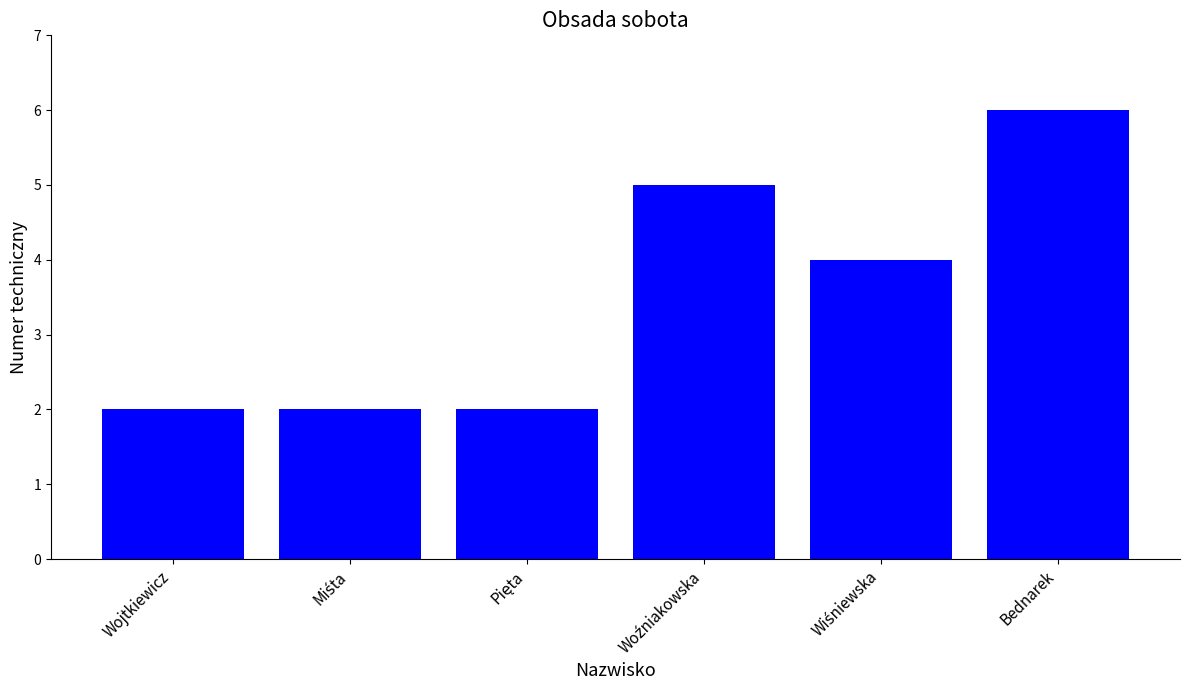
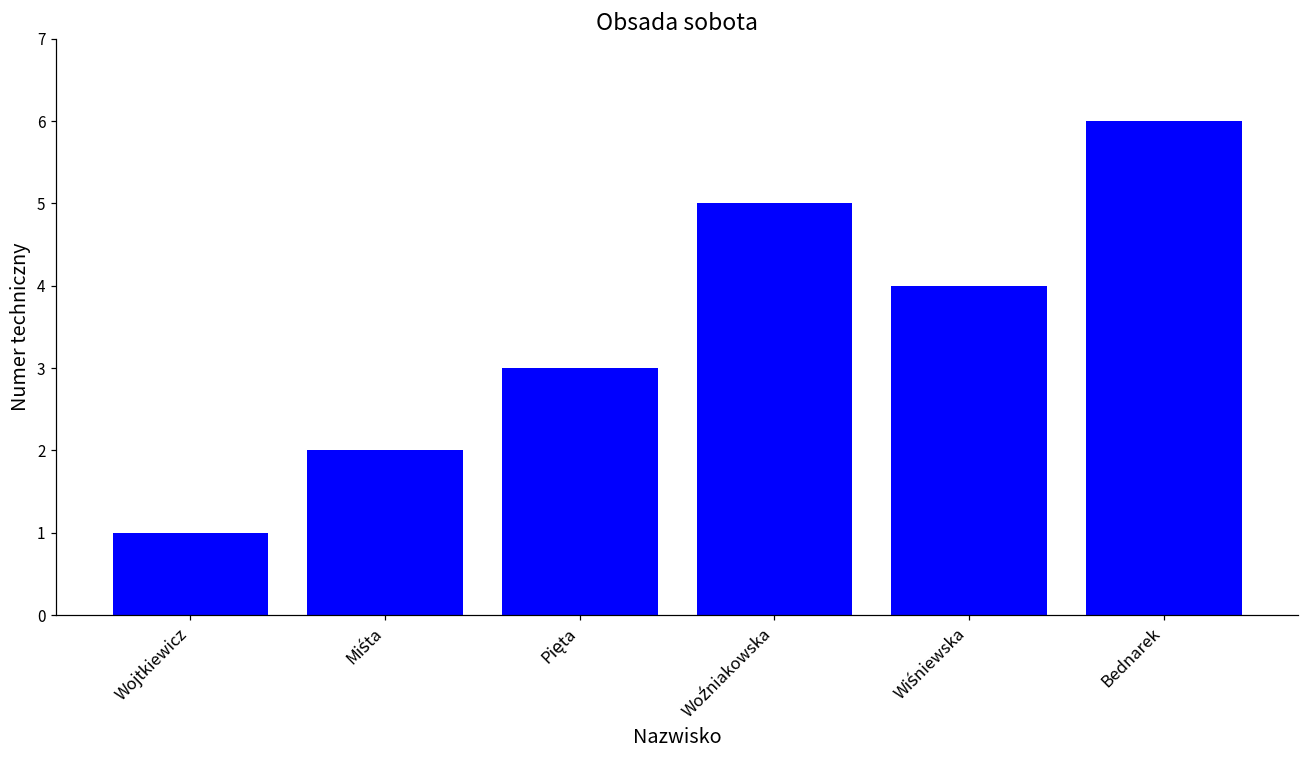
  {
-   "Wojtkiewicz": 2,
+   "Wojtkiewicz": 1,
    "Miśta": 2,
-   "Pięta": 2,
+   "Pięta": 3,
    "Woźniakowska": 5,
    "Wiśniewska": 4,
    "Bednarek": 6
  }
